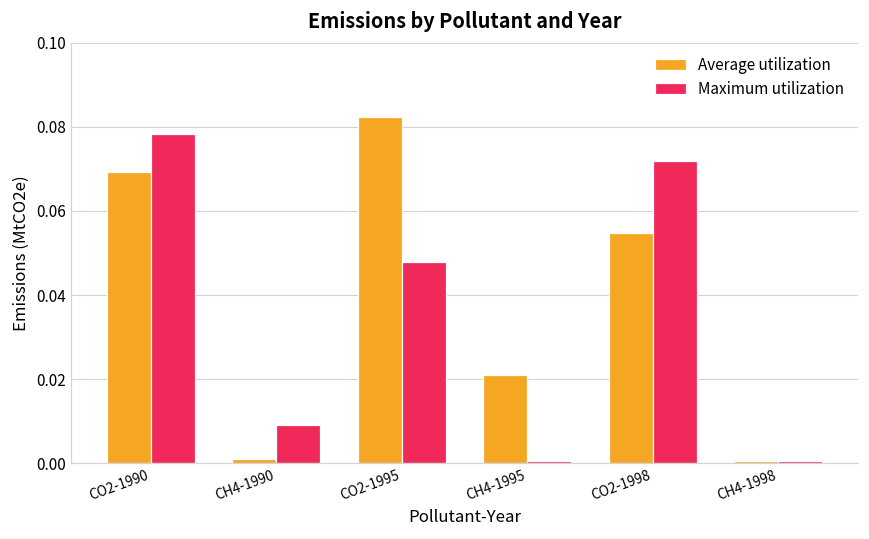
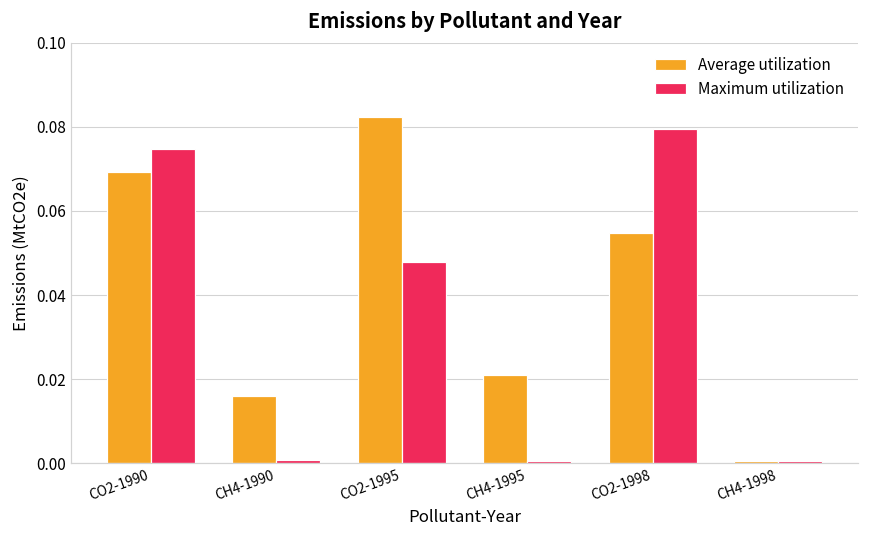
  {
    "Average utilization": {
      "CO2-1990": 0.069,
-     "CH4-1990": 0.001,
+     "CH4-1990": 0.016,
      "CO2-1995": 0.082,
      "CH4-1995": 0.021,
      "CO2-1998": 0.055
    },
    "Maximum utilization": {
-     "CO2-1990": 0.078,
-     "CH4-1990": 0.009,
+     "CO2-1990": 0.075,
+     "CH4-1990": 0.001,
      "CO2-1995": 0.048,
-     "CO2-1998": 0.072
+     "CO2-1998": 0.079
    }
  }
